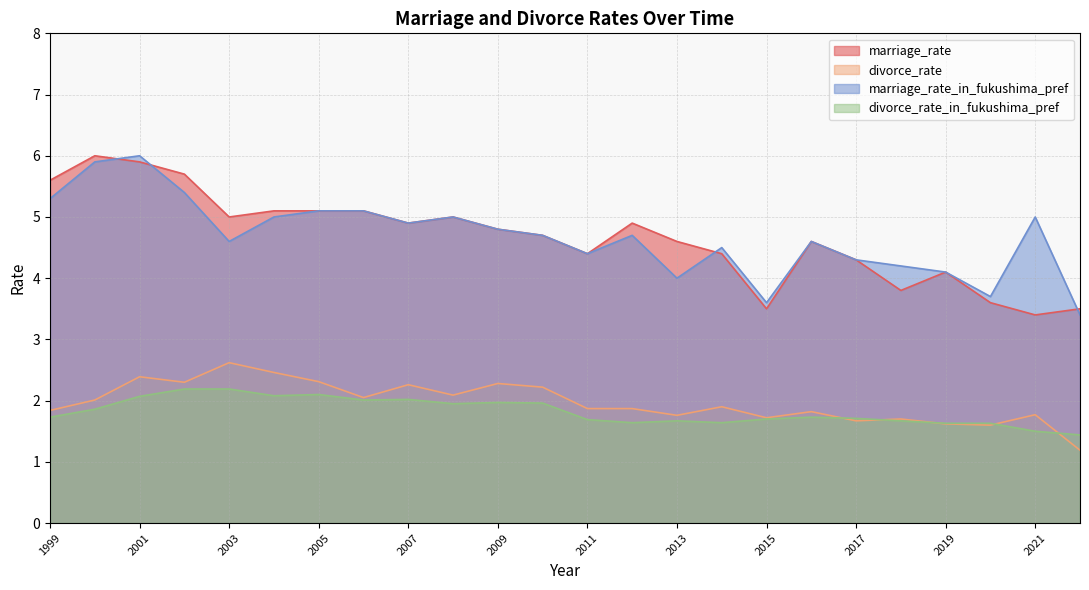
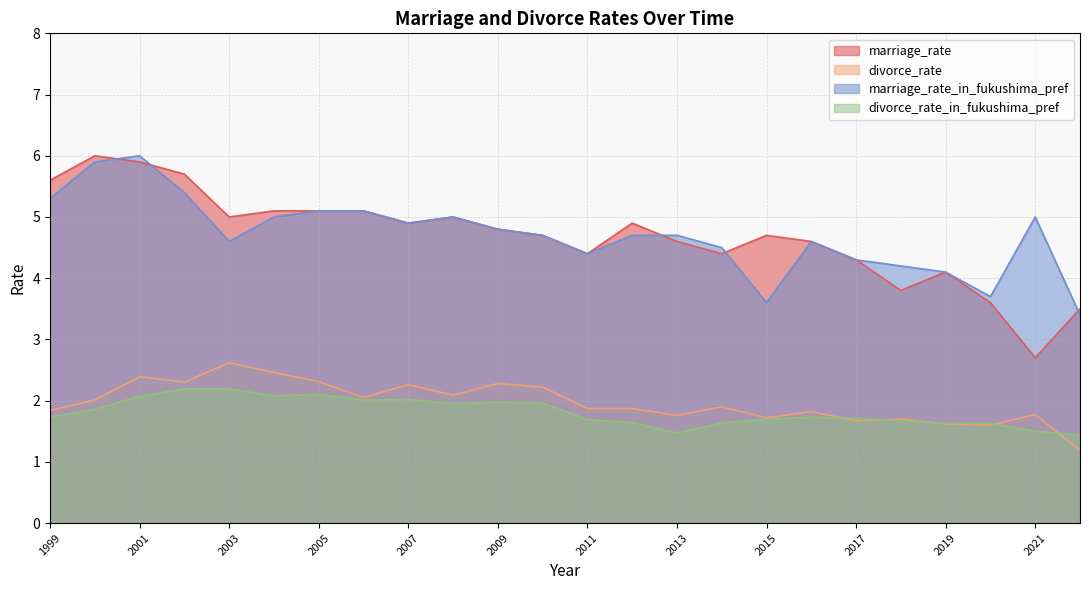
  {
    "marriage_rate": {
      "1999": 5.6,
      "2001": 5.9,
      "2003": 5.0,
      "2013": 4.6,
-     "2015": 3.5,
-     "2021": 3.4
+     "2015": 4.7,
+     "2021": 2.7
    },
    "divorce_rate": {
      "1999": 1.8,
      "2001": 2.4,
      "2003": 2.6,
      "2005": 2.3,
      "2007": 2.3,
      "2009": 2.3,
      "2011": 1.9,
      "2013": 1.8,
      "2021": 1.8
    },
    "marriage_rate_in_fukushima_pref": {
      "1999": 5.3,
      "2001": 6.0,
      "2003": 4.6,
-     "2013": 4.0,
+     "2013": 4.7,
      "2015": 3.6,
      "2021": 5.0
    },
    "divorce_rate_in_fukushima_pref": {
      "1999": 1.7,
      "2001": 2.1,
      "2003": 2.2,
      "2005": 2.1,
      "2007": 2.0,
      "2009": 2.0,
      "2011": 1.7,
-     "2013": 1.7,
+     "2013": 1.5,
      "2021": 1.5
    }
  }
